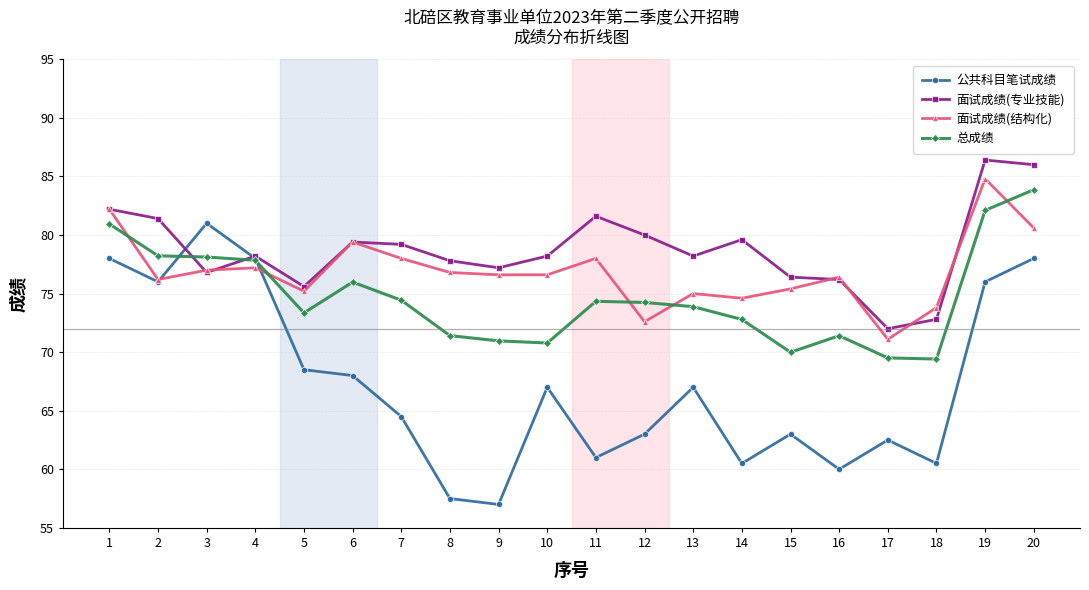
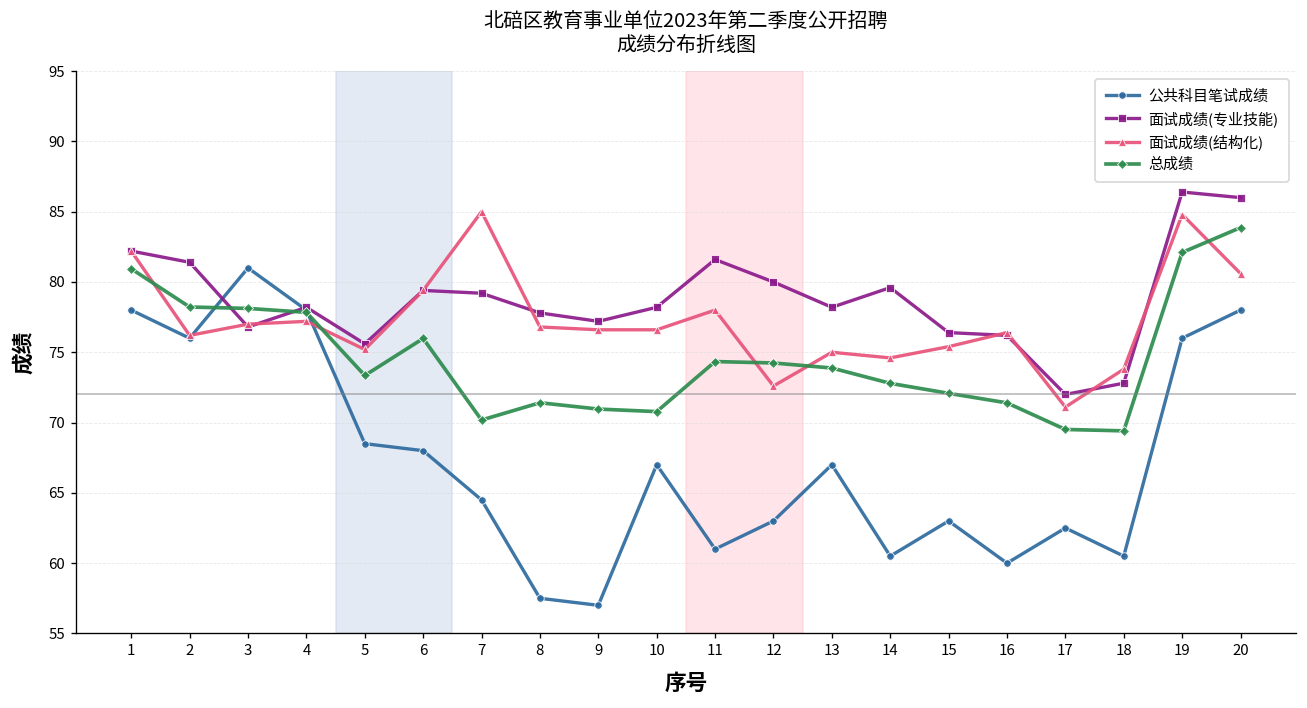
  {
    "公共科目笔试成绩": {
      "1": 78.0,
      "3": 81.0,
      "5": 68.5,
      "6": 68.0,
      "7": 64.5,
      "8": 57.5,
      "9": 57.0,
      "10": 67.0,
      "11": 61.0,
      "12": 63.0,
      "13": 67.0,
      "14": 60.5,
      "15": 63.0,
      "16": 60.0,
      "17": 62.5,
      "18": 60.5,
      "19": 76.0,
      "20": 78.0
    },
    "面试成绩(专业技能)": {
      "2": 81.4,
      "5": 75.6,
      "7": 79.2,
      "8": 77.8,
      "9": 77.2,
      "10": 78.2,
      "11": 81.6,
      "12": 80.0,
      "13": 78.2,
      "14": 79.6,
      "15": 76.4,
      "17": 72.0,
      "18": 72.8,
      "19": 86.4,
      "20": 86.0
    },
    "面试成绩(结构化)": {
      "4": 77,
      "5": 75,
-     "7": 78,
+     "7": 85,
      "8": 77,
      "9": 76.6,
      "10": 76.6,
      "11": 78,
      "12": 72.6,
      "13": 75,
      "14": 74.6,
      "15": 75.4,
      "17": 71,
      "18": 74,
      "19": 85,
      "20": 80.6
    },
    "总成绩": {
      "1": 80.9,
      "2": 78.2,
      "3": 78.1,
      "5": 73.4,
      "6": 76.0,
-     "7": 74.4,
+     "7": 70.2,
      "8": 71.4,
      "9": 71.0,
      "10": 70.8,
      "11": 74.3,
      "12": 74.2,
      "13": 73.9,
      "14": 72.8,
-     "15": 70.0,
+     "15": 72.1,
      "16": 71.4,
      "17": 69.5,
      "18": 69.4,
      "19": 82.1,
      "20": 83.9
    }
  }
